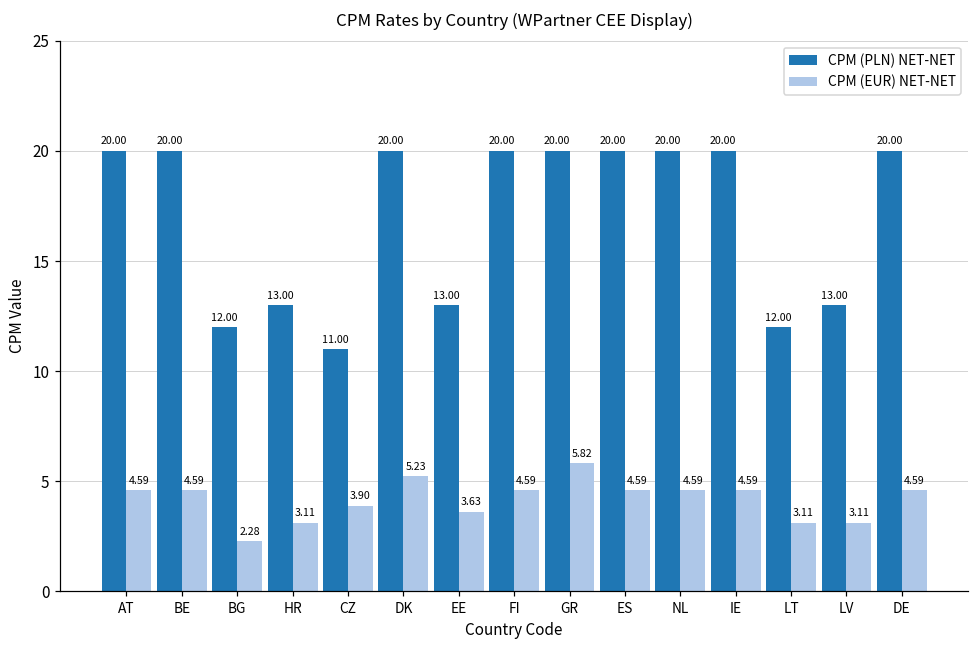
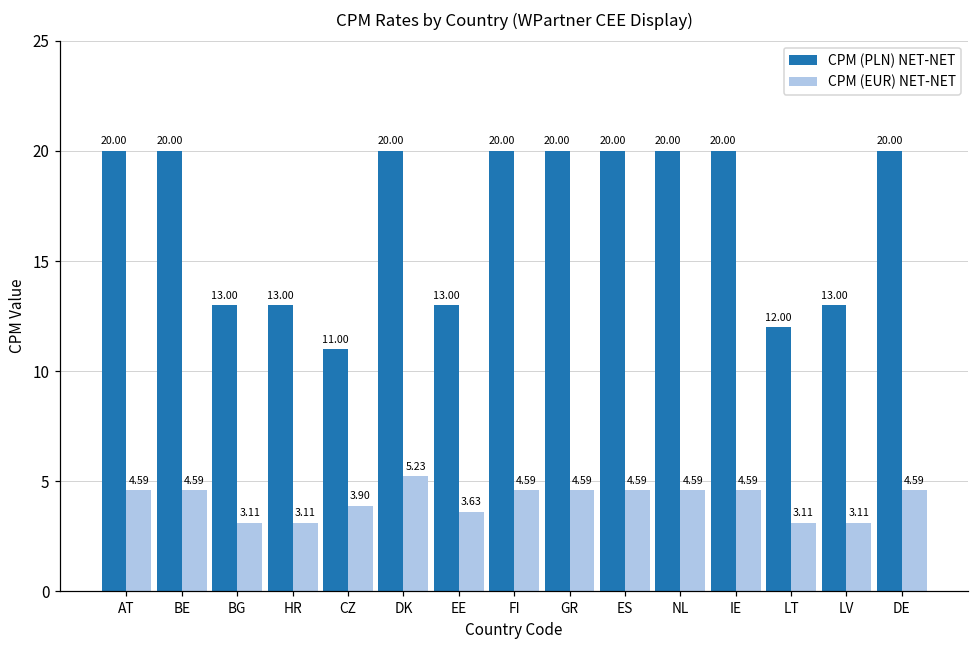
  {
    "CPM (PLN) NET-NET": {
      "AT": 20.00,
      "BE": 20.00,
-     "BG": 12.00,
+     "BG": 13.00,
      "HR": 13.00,
      "CZ": 11.00,
      "DK": 20.00,
      "EE": 13.00,
      "FI": 20.00,
      "GR": 20.00,
      "ES": 20.00,
      "NL": 20.00,
      "IE": 20.00,
      "LT": 12.00,
      "LV": 13.00,
      "DE": 20.00
    },
    "CPM (EUR) NET-NET": {
      "AT": 4.59,
      "BE": 4.59,
-     "BG": 2.28,
+     "BG": 3.11,
      "HR": 3.11,
      "CZ": 3.90,
      "DK": 5.23,
      "EE": 3.63,
      "FI": 4.59,
-     "GR": 5.82,
+     "GR": 4.59,
      "ES": 4.59,
      "NL": 4.59,
      "IE": 4.59,
      "LT": 3.11,
      "LV": 3.11,
      "DE": 4.59
    }
  }
